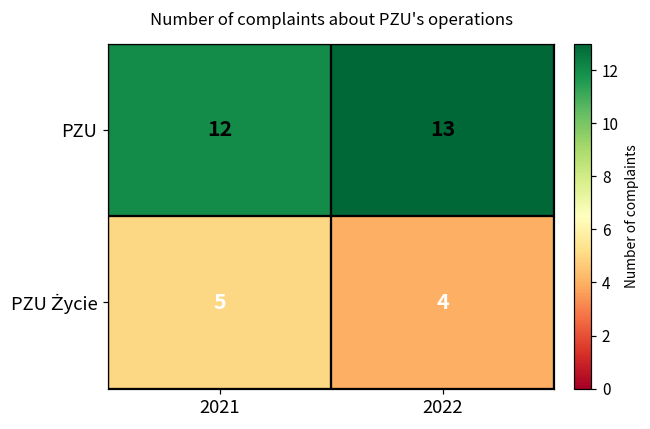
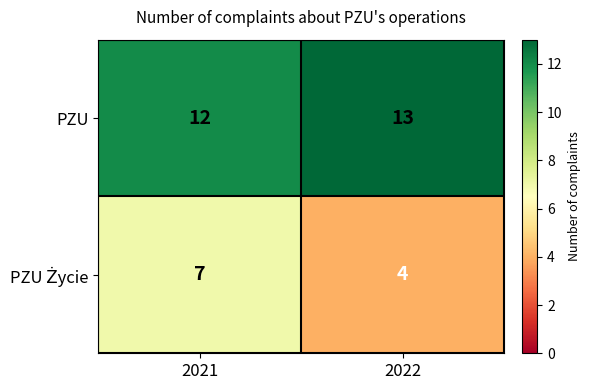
  {
    "PZU": {
      "2021": 12,
      "2022": 13
    },
    "PZU Życie": {
-     "2021": 5,
+     "2021": 7,
      "2022": 4
    }
  }
